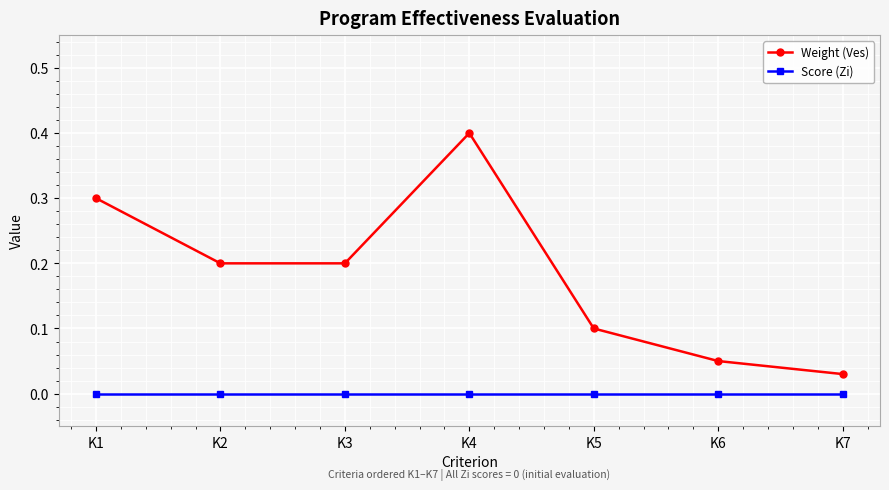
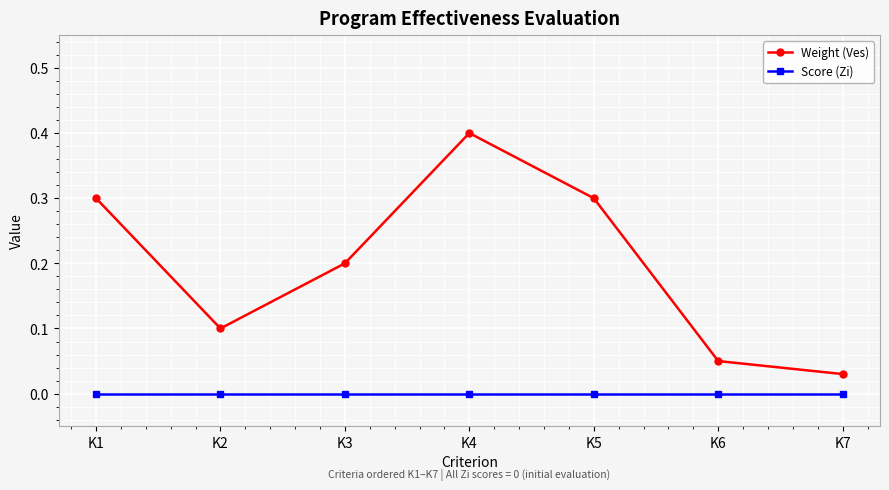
  {
    "Weight (Ves)": {
      "K1": 0.3,
-     "K2": 0.2,
+     "K2": 0.1,
      "K3": 0.2,
      "K4": 0.4,
-     "K5": 0.1,
+     "K5": 0.3,
      "K6": 0.05,
      "K7": 0.03
    },
    "Score (Zi)": {
      "K1": 0.0,
      "K2": 0.0,
      "K3": 0.0,
      "K4": 0.0,
      "K5": 0.0,
      "K6": 0.0,
      "K7": 0.0
    }
  }
